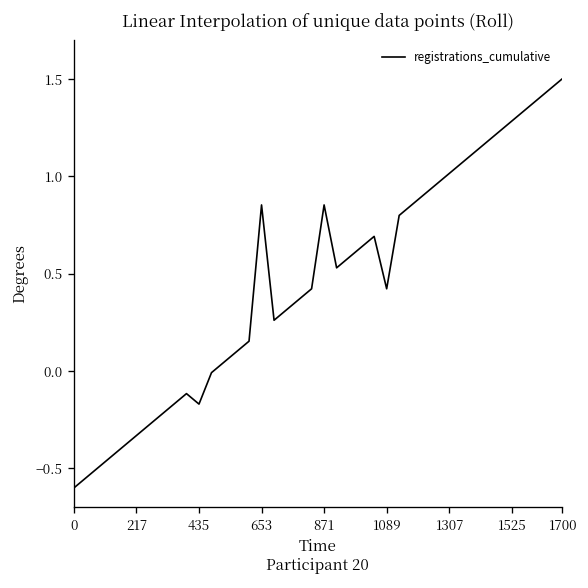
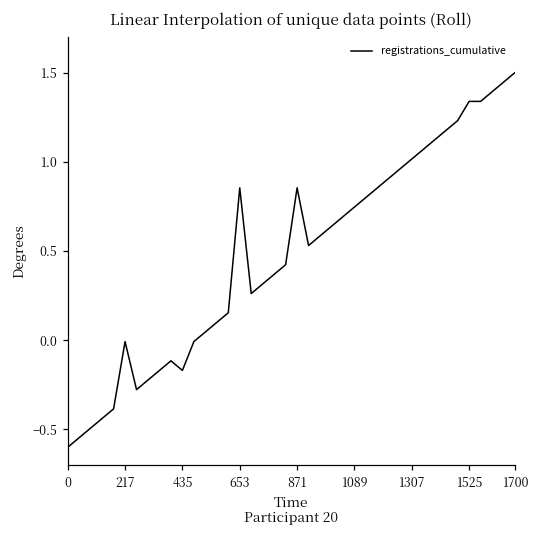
  {
    "0": -0.60,
-   "217": -0.33,
+   "217": -0.01,
    "435": -0.17,
    "653": 0.85,
    "871": 0.85,
-   "1089": 0.42,
+   "1089": 0.75,
    "1307": 1.02,
-   "1525": 1.28,
+   "1525": 1.34,
    "1700": 1.50
  }
